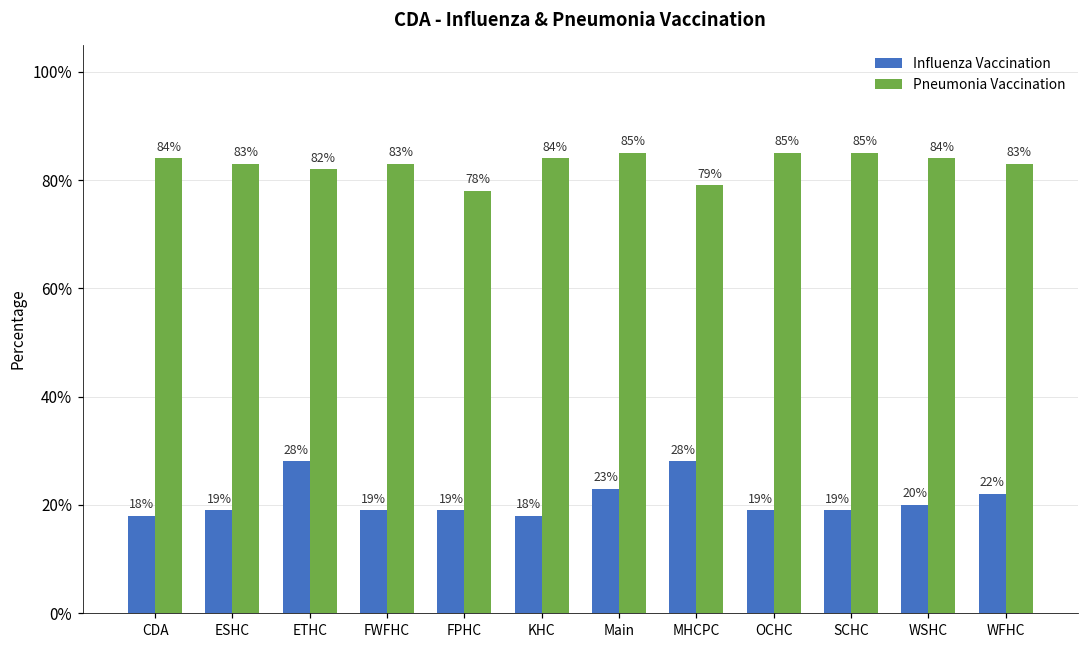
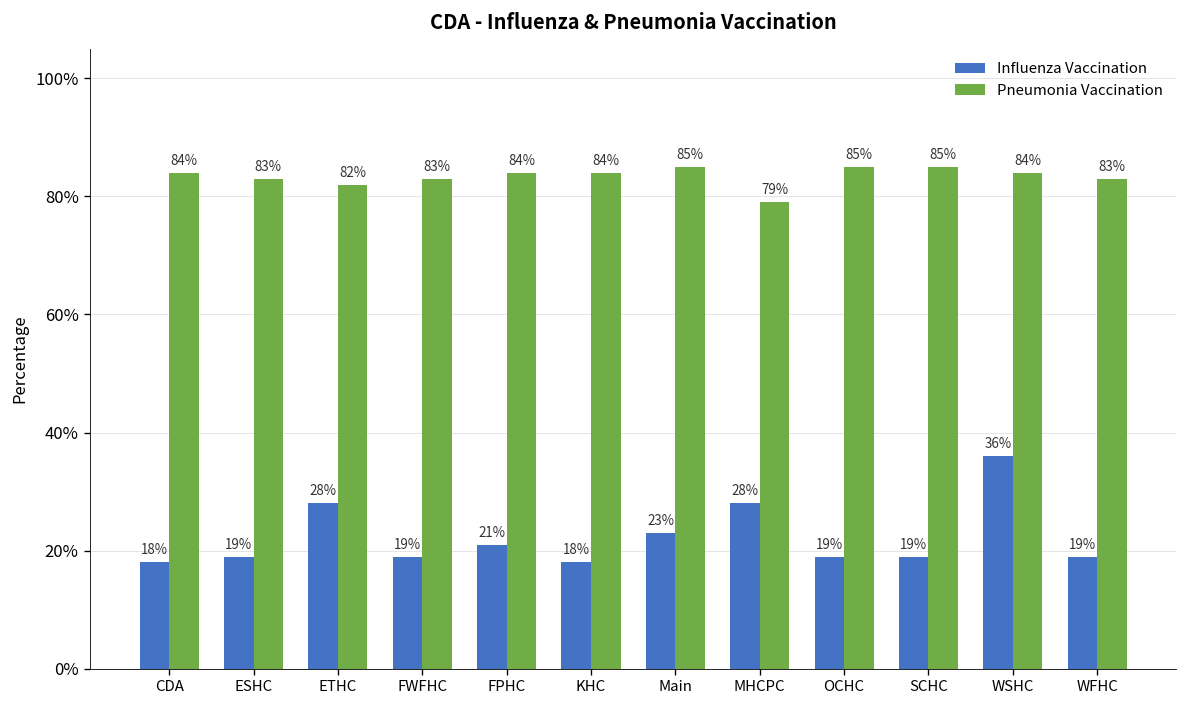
  {
    "Influenza Vaccination": {
      "CDA": "18%",
      "ESHC": "19%",
      "ETHC": "28%",
      "FWFHC": "19%",
-     "FPHC": "19%",
+     "FPHC": "21%",
      "KHC": "18%",
      "Main": "23%",
      "MHCPC": "28%",
      "OCHC": "19%",
      "SCHC": "19%",
-     "WSHC": "20%",
-     "WFHC": "22%"
+     "WSHC": "36%",
+     "WFHC": "19%"
    },
    "Pneumonia Vaccination": {
      "CDA": "84%",
      "ESHC": "83%",
      "ETHC": "82%",
      "FWFHC": "83%",
-     "FPHC": "78%",
+     "FPHC": "84%",
      "KHC": "84%",
      "Main": "85%",
      "MHCPC": "79%",
      "OCHC": "85%",
      "SCHC": "85%",
      "WSHC": "84%",
      "WFHC": "83%"
    }
  }
